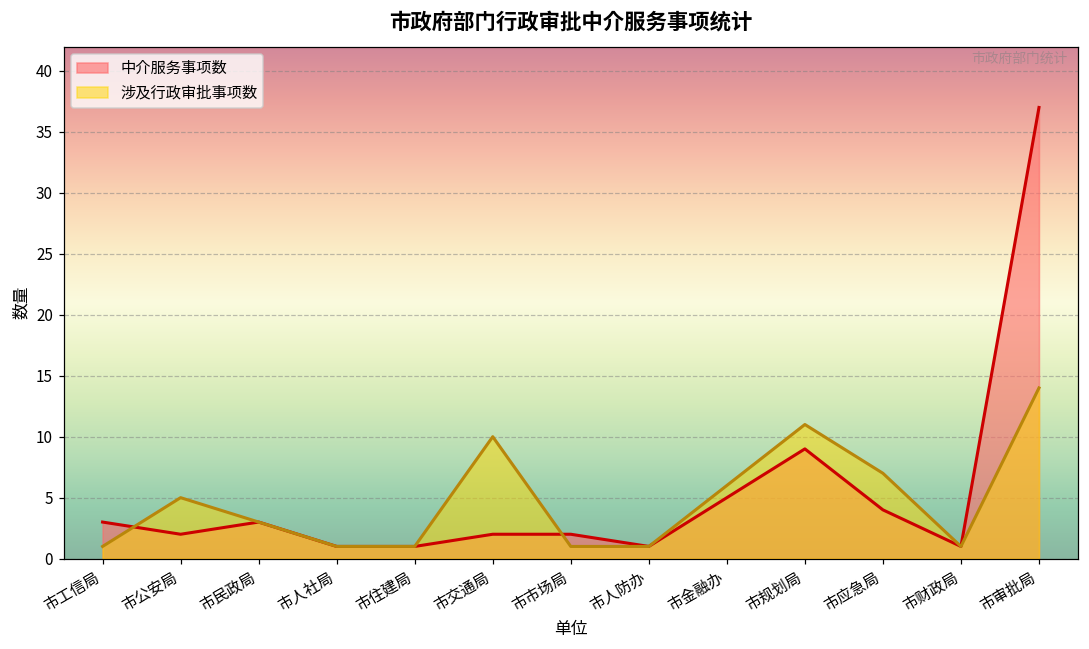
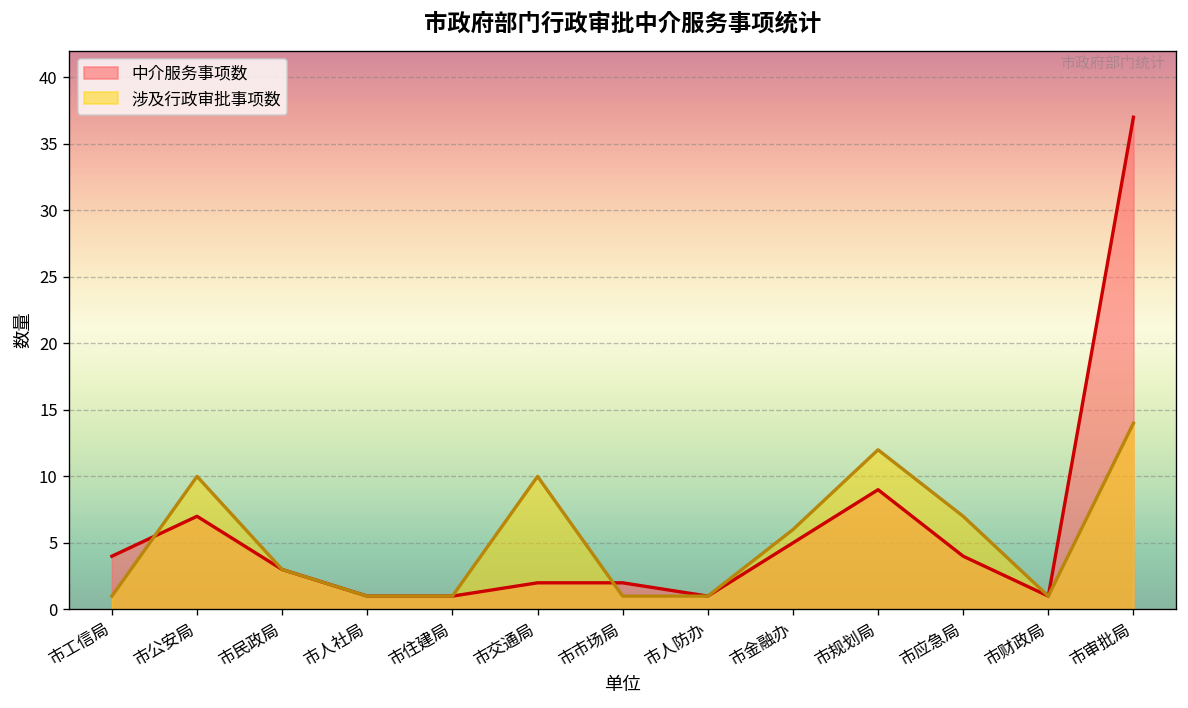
  {
    "中介服务事项数": {
-     "市工信局": 3,
-     "市公安局": 2,
+     "市工信局": 4,
+     "市公安局": 7,
      "市交通局": 2,
      "市市场局": 2,
      "市金融办": 5,
      "市规划局": 9,
      "市应急局": 4,
      "市审批局": 37
    },
    "涉及行政审批事项数": {
      "市工信局": 1,
-     "市公安局": 5,
+     "市公安局": 10,
      "市交通局": 10,
      "市市场局": 1,
      "市金融办": 6,
-     "市规划局": 11,
+     "市规划局": 12,
      "市应急局": 7,
      "市审批局": 14
    }
  }
